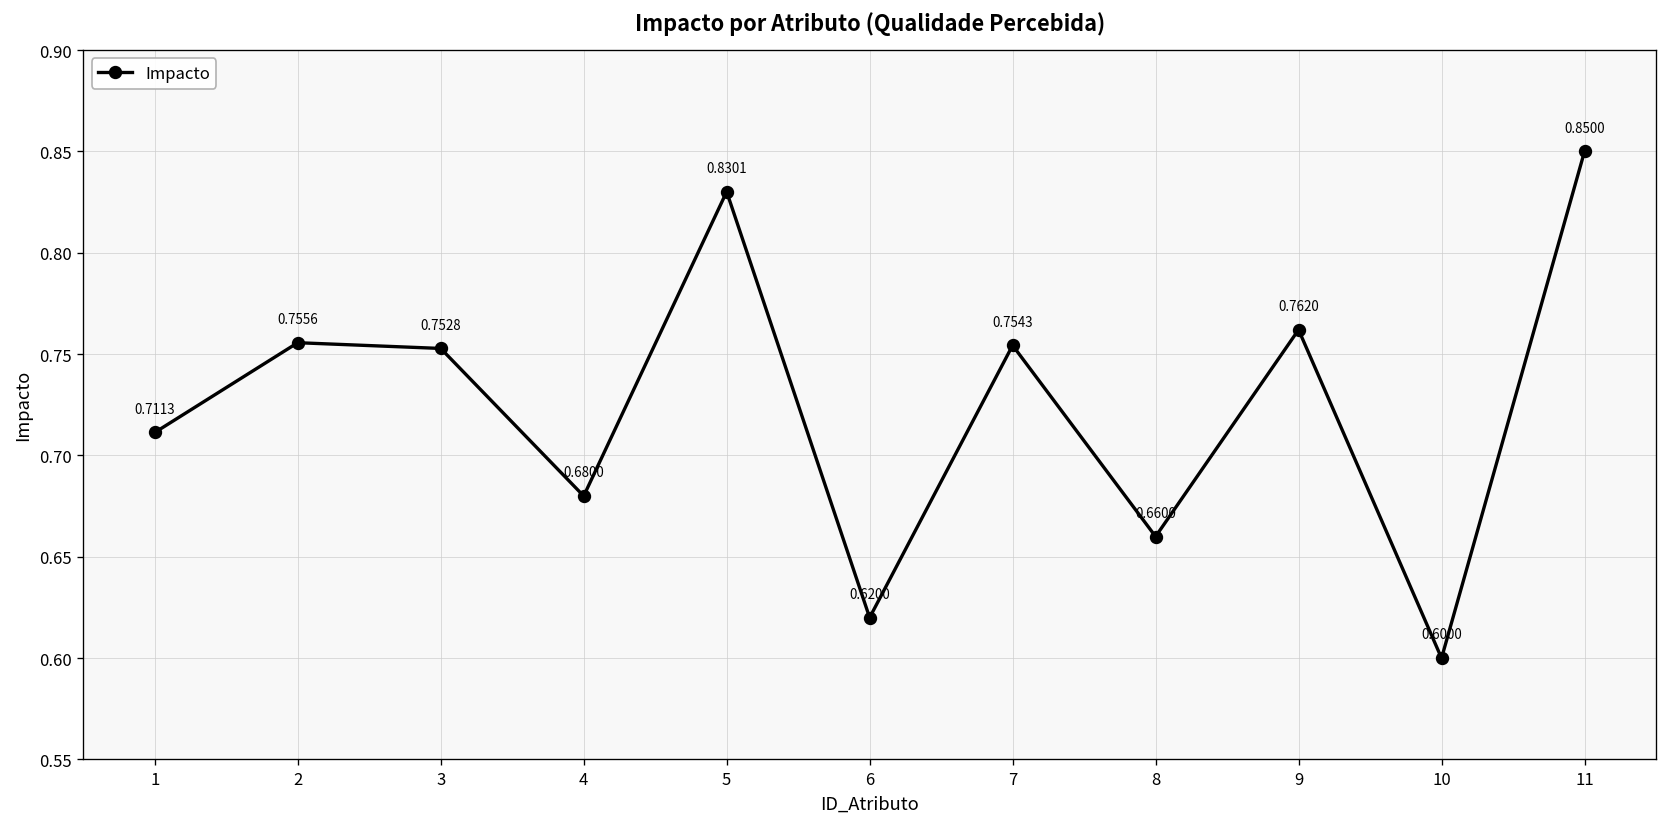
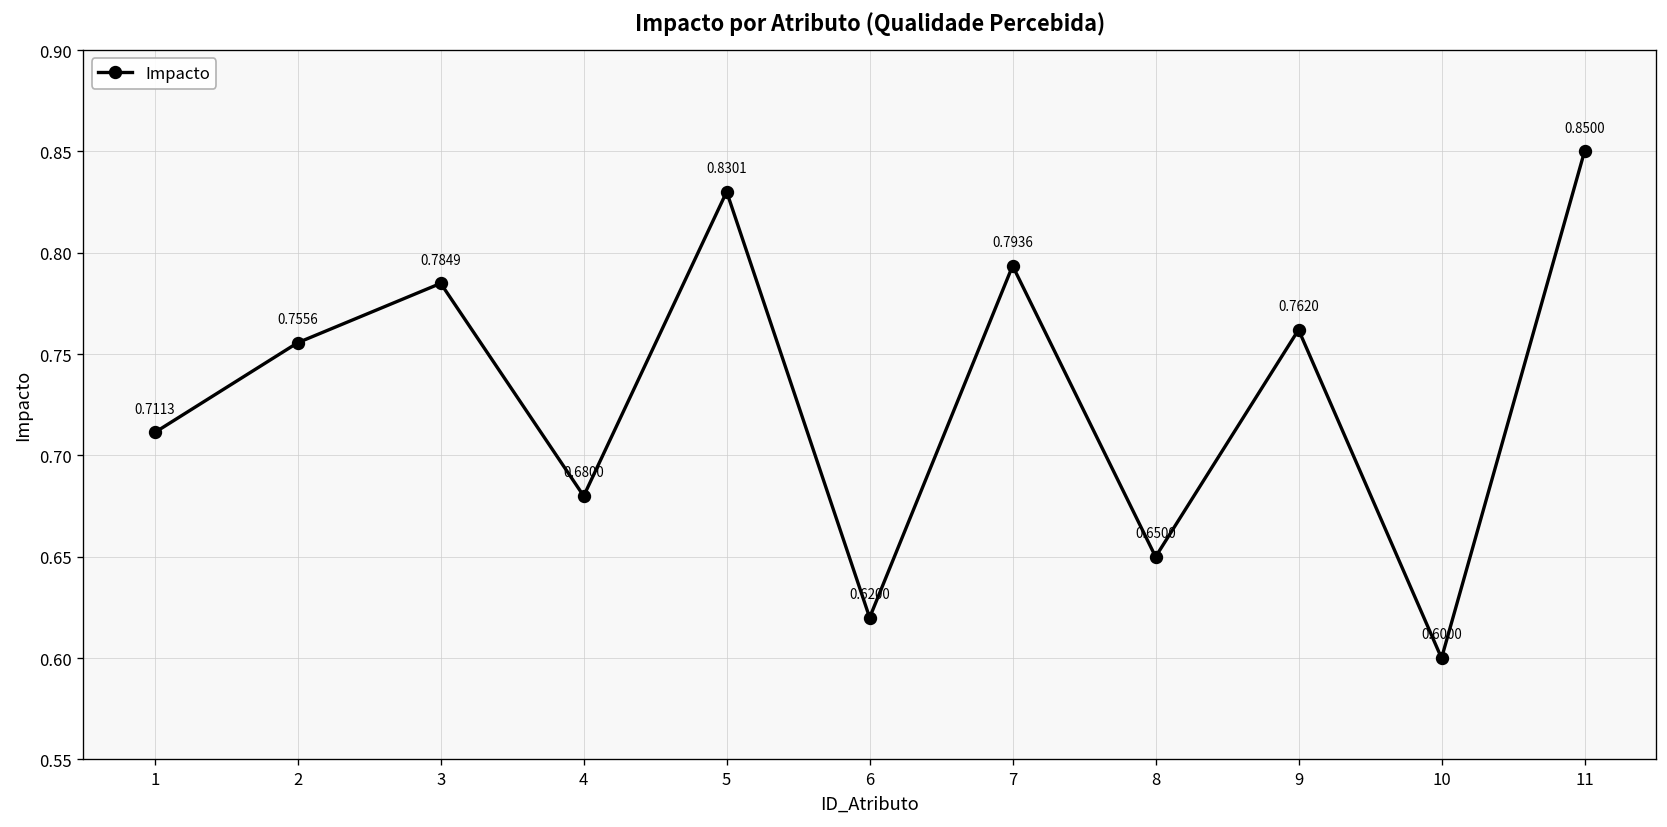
  {
    "1": 0.7113,
    "2": 0.7556,
-   "3": 0.7528,
+   "3": 0.7849,
    "4": 0.6800,
    "5": 0.8301,
    "6": 0.6200,
-   "7": 0.7543,
-   "8": 0.6600,
+   "7": 0.7936,
+   "8": 0.6500,
    "9": 0.7620,
    "10": 0.6000,
    "11": 0.8500
  }
